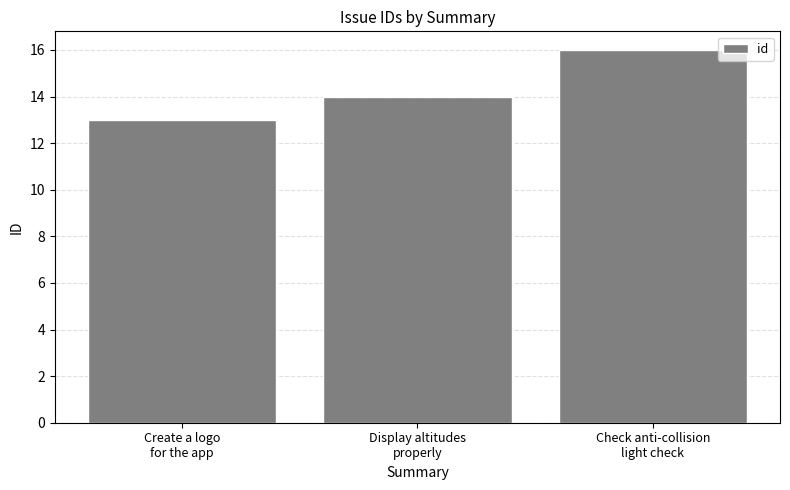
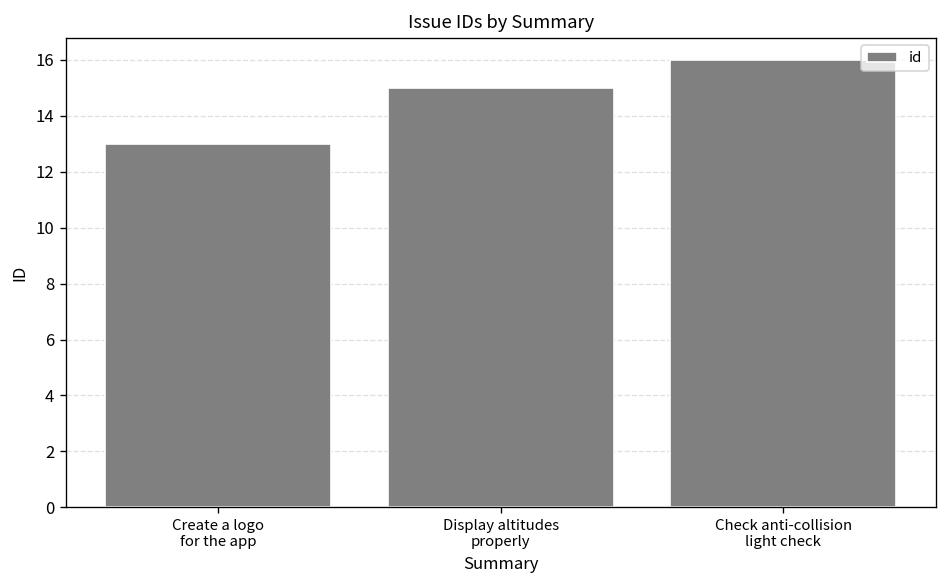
  {
    "Create a logo for the app": 13,
-   "Display altitudes properly": 14,
+   "Display altitudes properly": 15,
    "Check anti-collision light check": 16
  }
